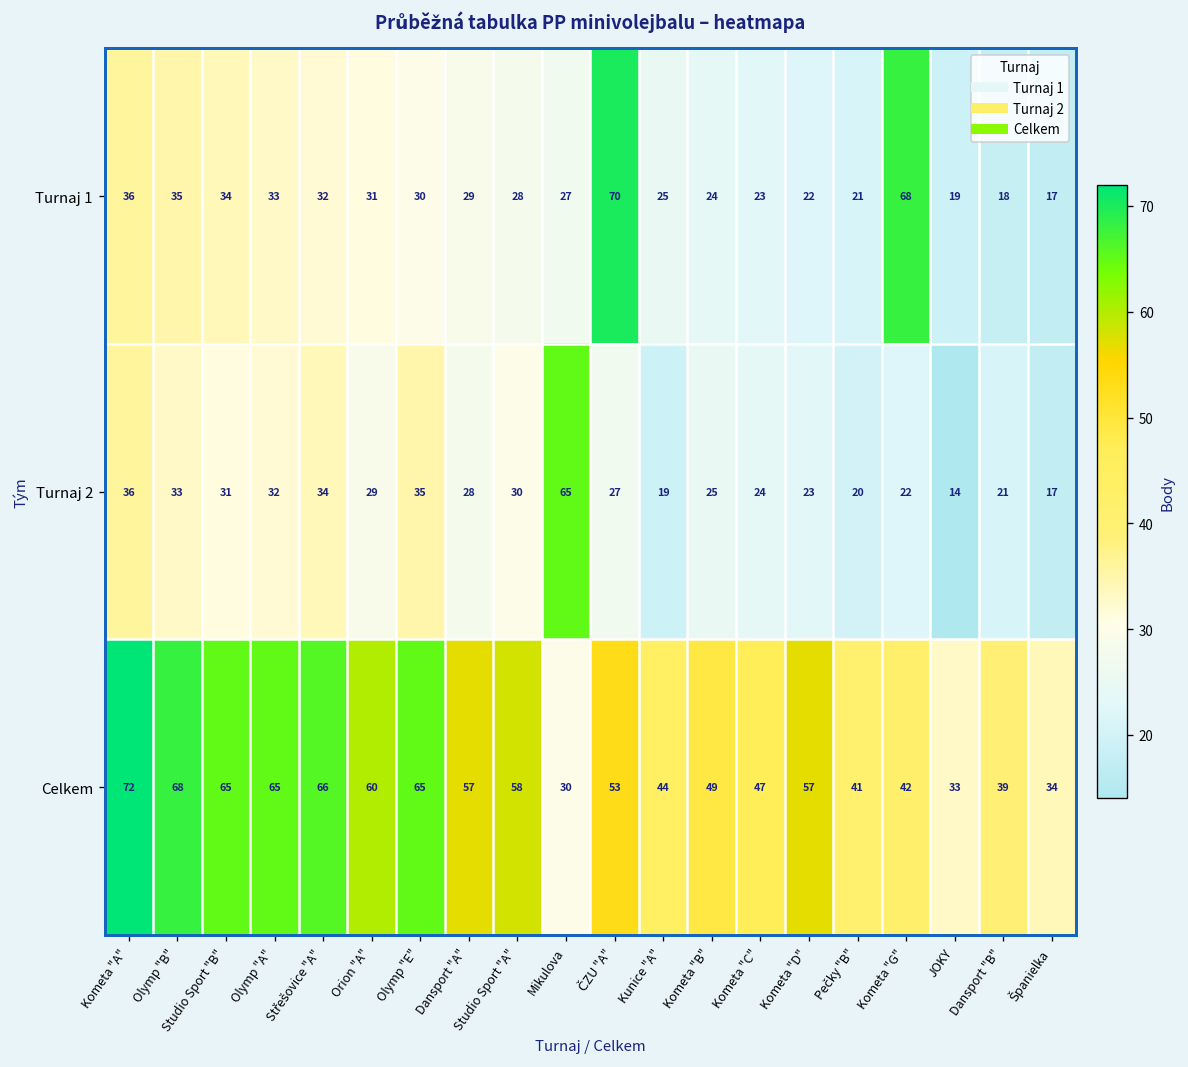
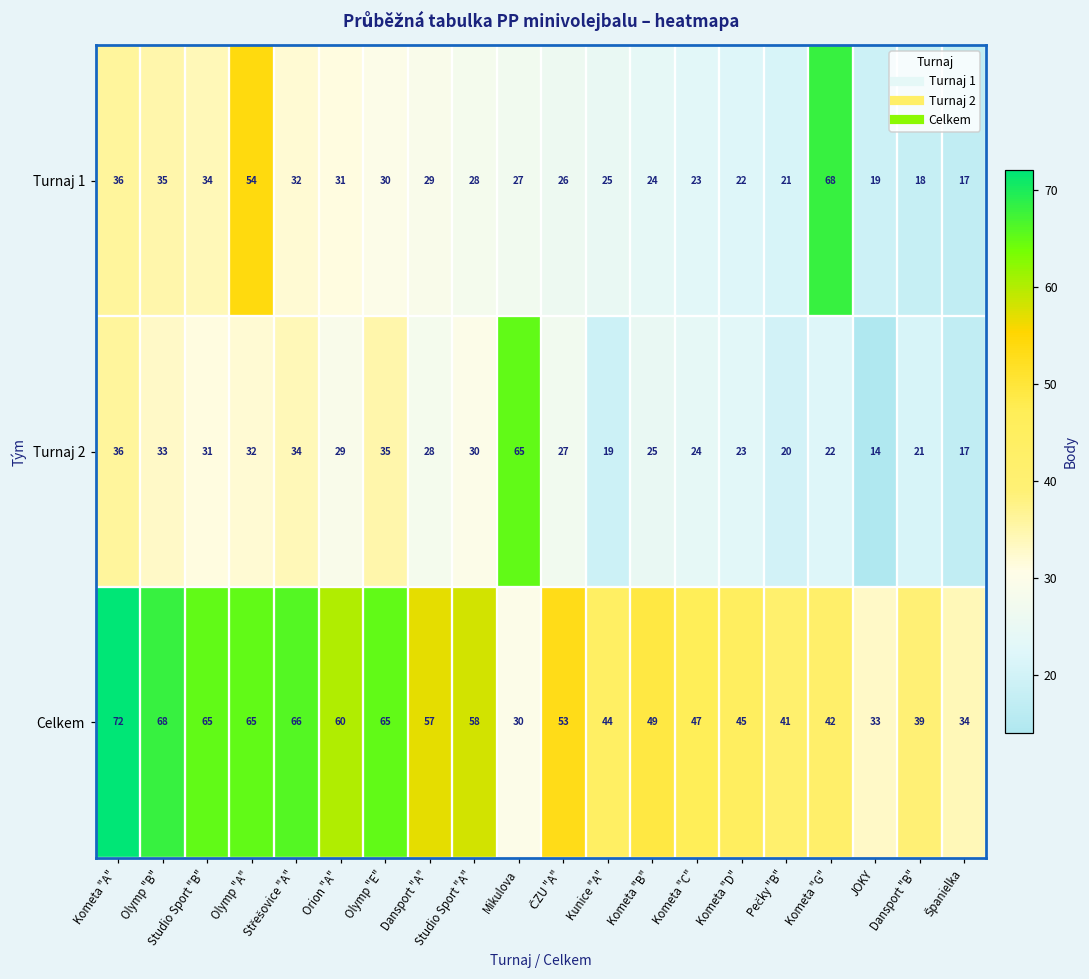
  {
    "Turnaj 1": {
      "Kometa \"A\"": 36,
      "Olymp \"B\"": 35,
      "Studio Sport \"B\"": 34,
-     "Olymp \"A\"": 33,
+     "Olymp \"A\"": 54,
      "Střešovice \"A\"": 32,
      "Orion \"A\"": 31,
      "Olymp \"E\"": 30,
      "Dansport \"A\"": 29,
      "Studio Sport \"A\"": 28,
      "Mikulova": 27,
-     "ČZU \"A\"": 70,
+     "ČZU \"A\"": 26,
      "Kunice \"A\"": 25,
      "Kometa \"B\"": 24,
      "Kometa \"C\"": 23,
      "Kometa \"D\"": 22,
      "Pečky \"B\"": 21,
      "Kometa \"G\"": 68,
      "JOKY": 19,
      "Dansport \"B\"": 18,
      "Španielka": 17
    },
    "Turnaj 2": {
      "Kometa \"A\"": 36,
      "Olymp \"B\"": 33,
      "Studio Sport \"B\"": 31,
      "Olymp \"A\"": 32,
      "Střešovice \"A\"": 34,
      "Orion \"A\"": 29,
      "Olymp \"E\"": 35,
      "Dansport \"A\"": 28,
      "Studio Sport \"A\"": 30,
      "Mikulova": 65,
      "ČZU \"A\"": 27,
      "Kunice \"A\"": 19,
      "Kometa \"B\"": 25,
      "Kometa \"C\"": 24,
      "Kometa \"D\"": 23,
      "Pečky \"B\"": 20,
      "Kometa \"G\"": 22,
      "JOKY": 14,
      "Dansport \"B\"": 21,
      "Španielka": 17
    },
    "Celkem": {
      "Kometa \"A\"": 72,
      "Olymp \"B\"": 68,
      "Studio Sport \"B\"": 65,
      "Olymp \"A\"": 65,
      "Střešovice \"A\"": 66,
      "Orion \"A\"": 60,
      "Olymp \"E\"": 65,
      "Dansport \"A\"": 57,
      "Studio Sport \"A\"": 58,
      "Mikulova": 30,
      "ČZU \"A\"": 53,
      "Kunice \"A\"": 44,
      "Kometa \"B\"": 49,
      "Kometa \"C\"": 47,
-     "Kometa \"D\"": 57,
+     "Kometa \"D\"": 45,
      "Pečky \"B\"": 41,
      "Kometa \"G\"": 42,
      "JOKY": 33,
      "Dansport \"B\"": 39,
      "Španielka": 34
    }
  }
